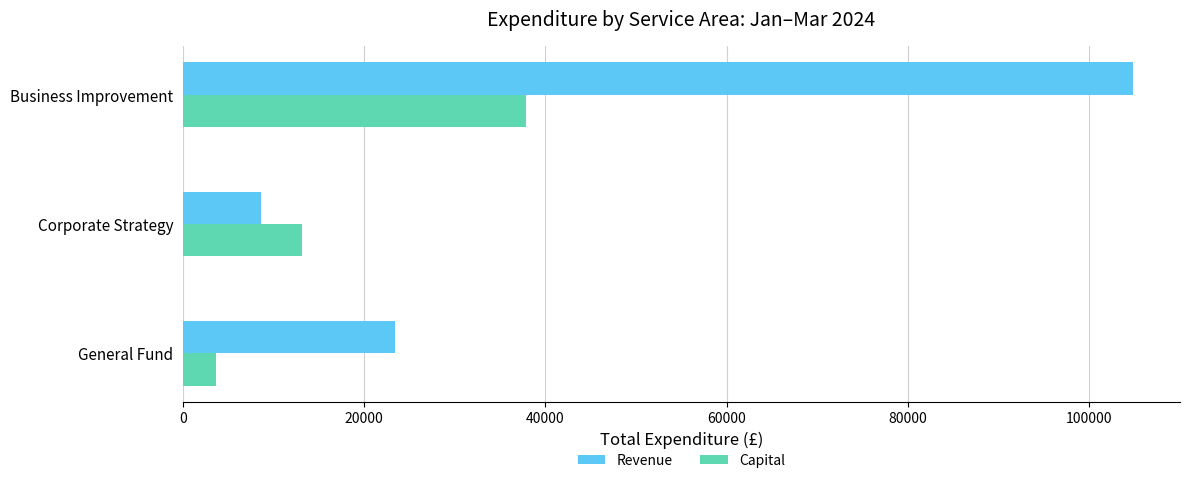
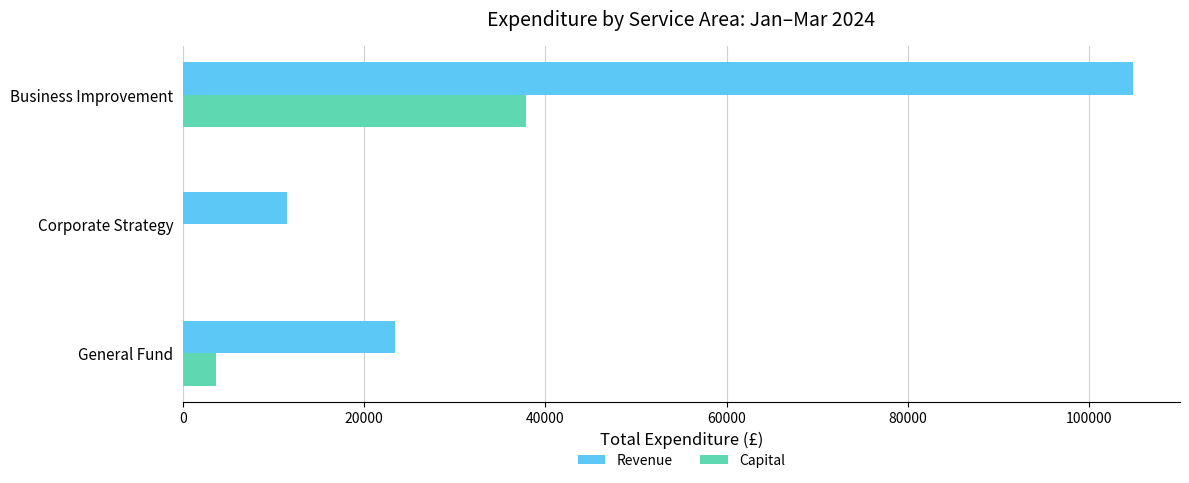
  {
    "Revenue": {
      "Business Improvement": 105000,
-     "Corporate Strategy": 9000,
+     "Corporate Strategy": 11000,
      "General Fund": 23000
    },
    "Capital": {
      "Business Improvement": 38000,
-     "Corporate Strategy": 13000,
+     "Corporate Strategy": 0,
      "General Fund": 4000
    }
  }
